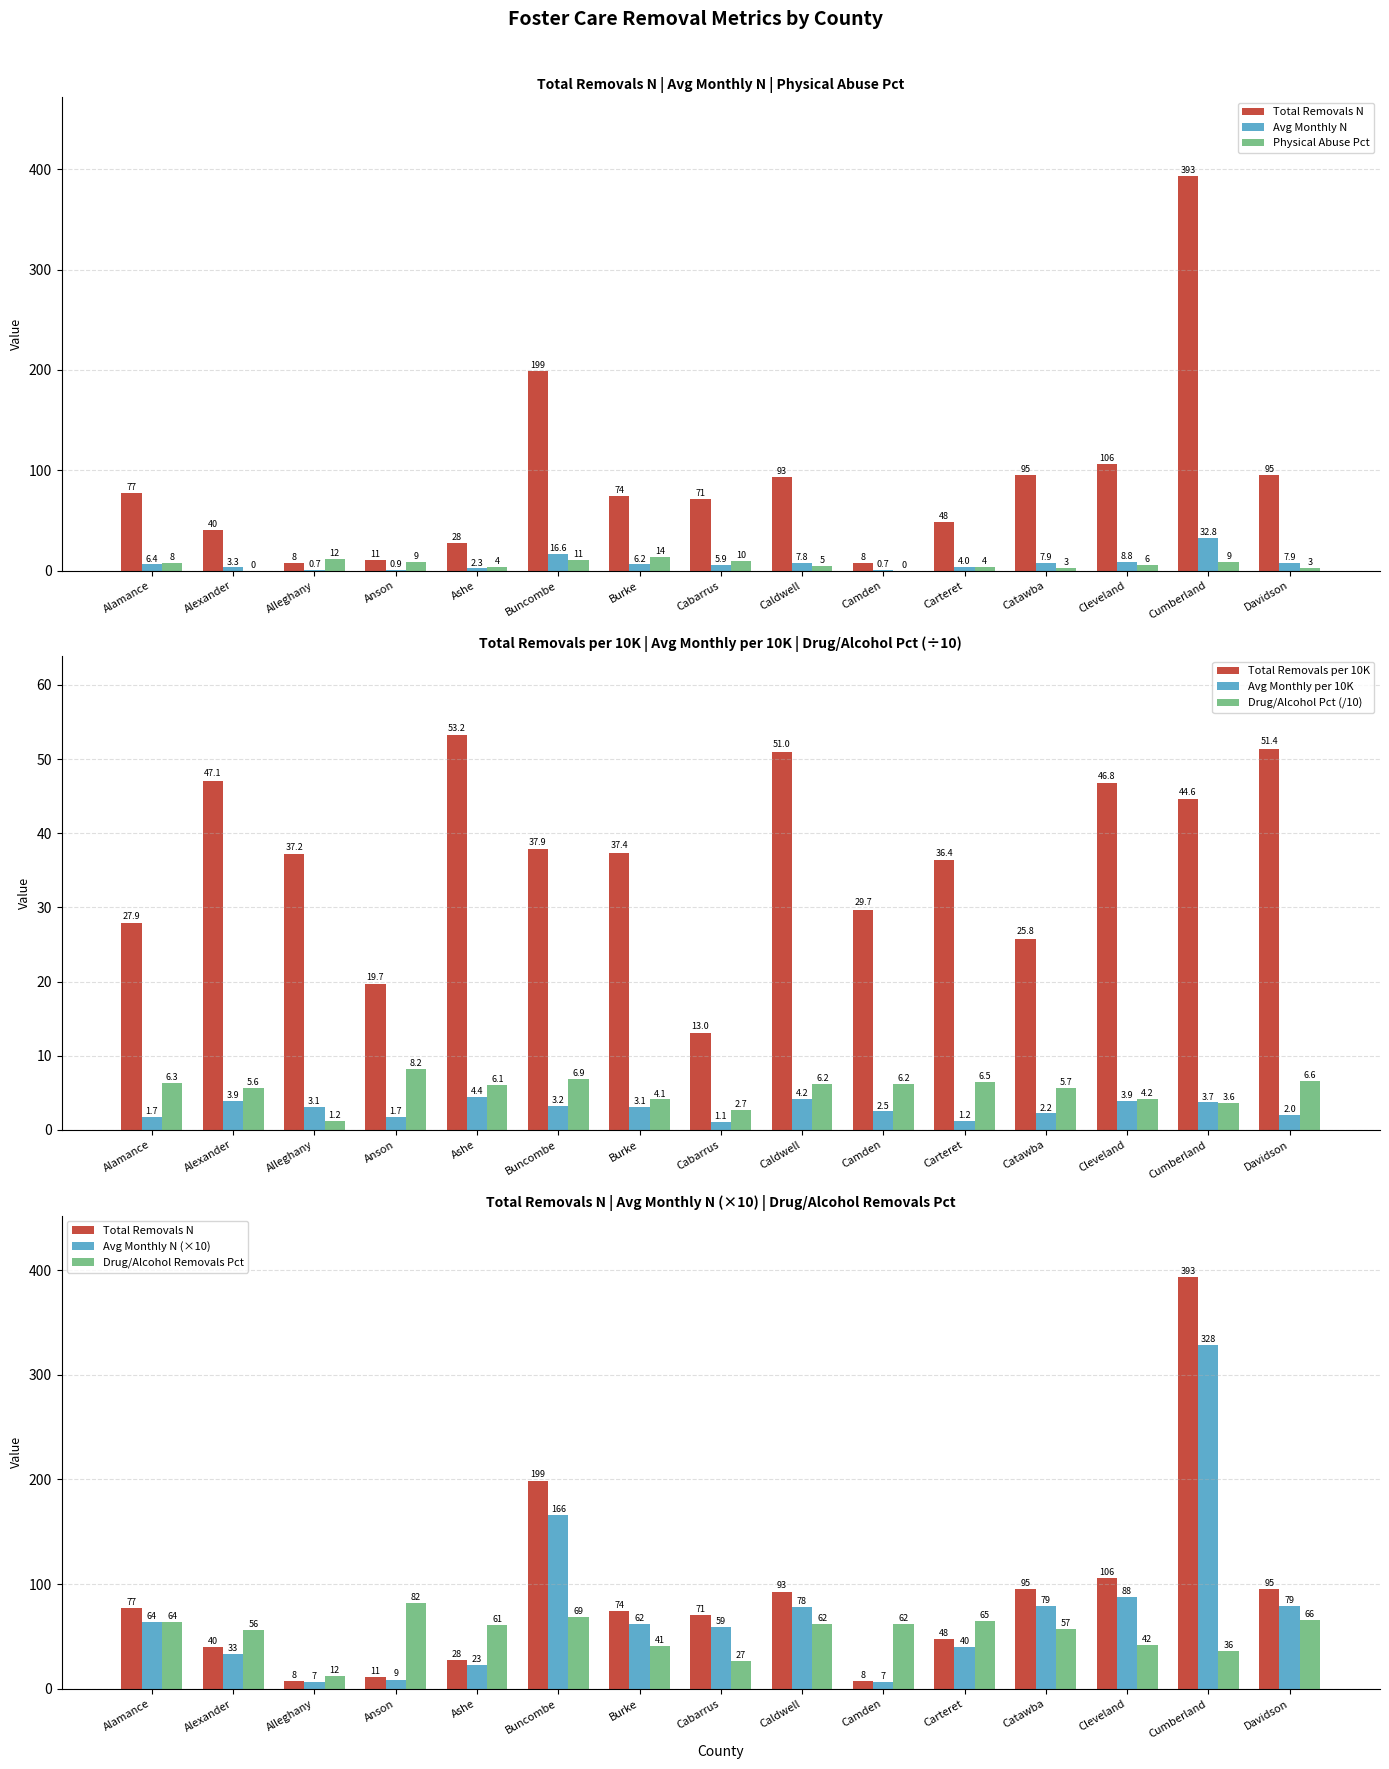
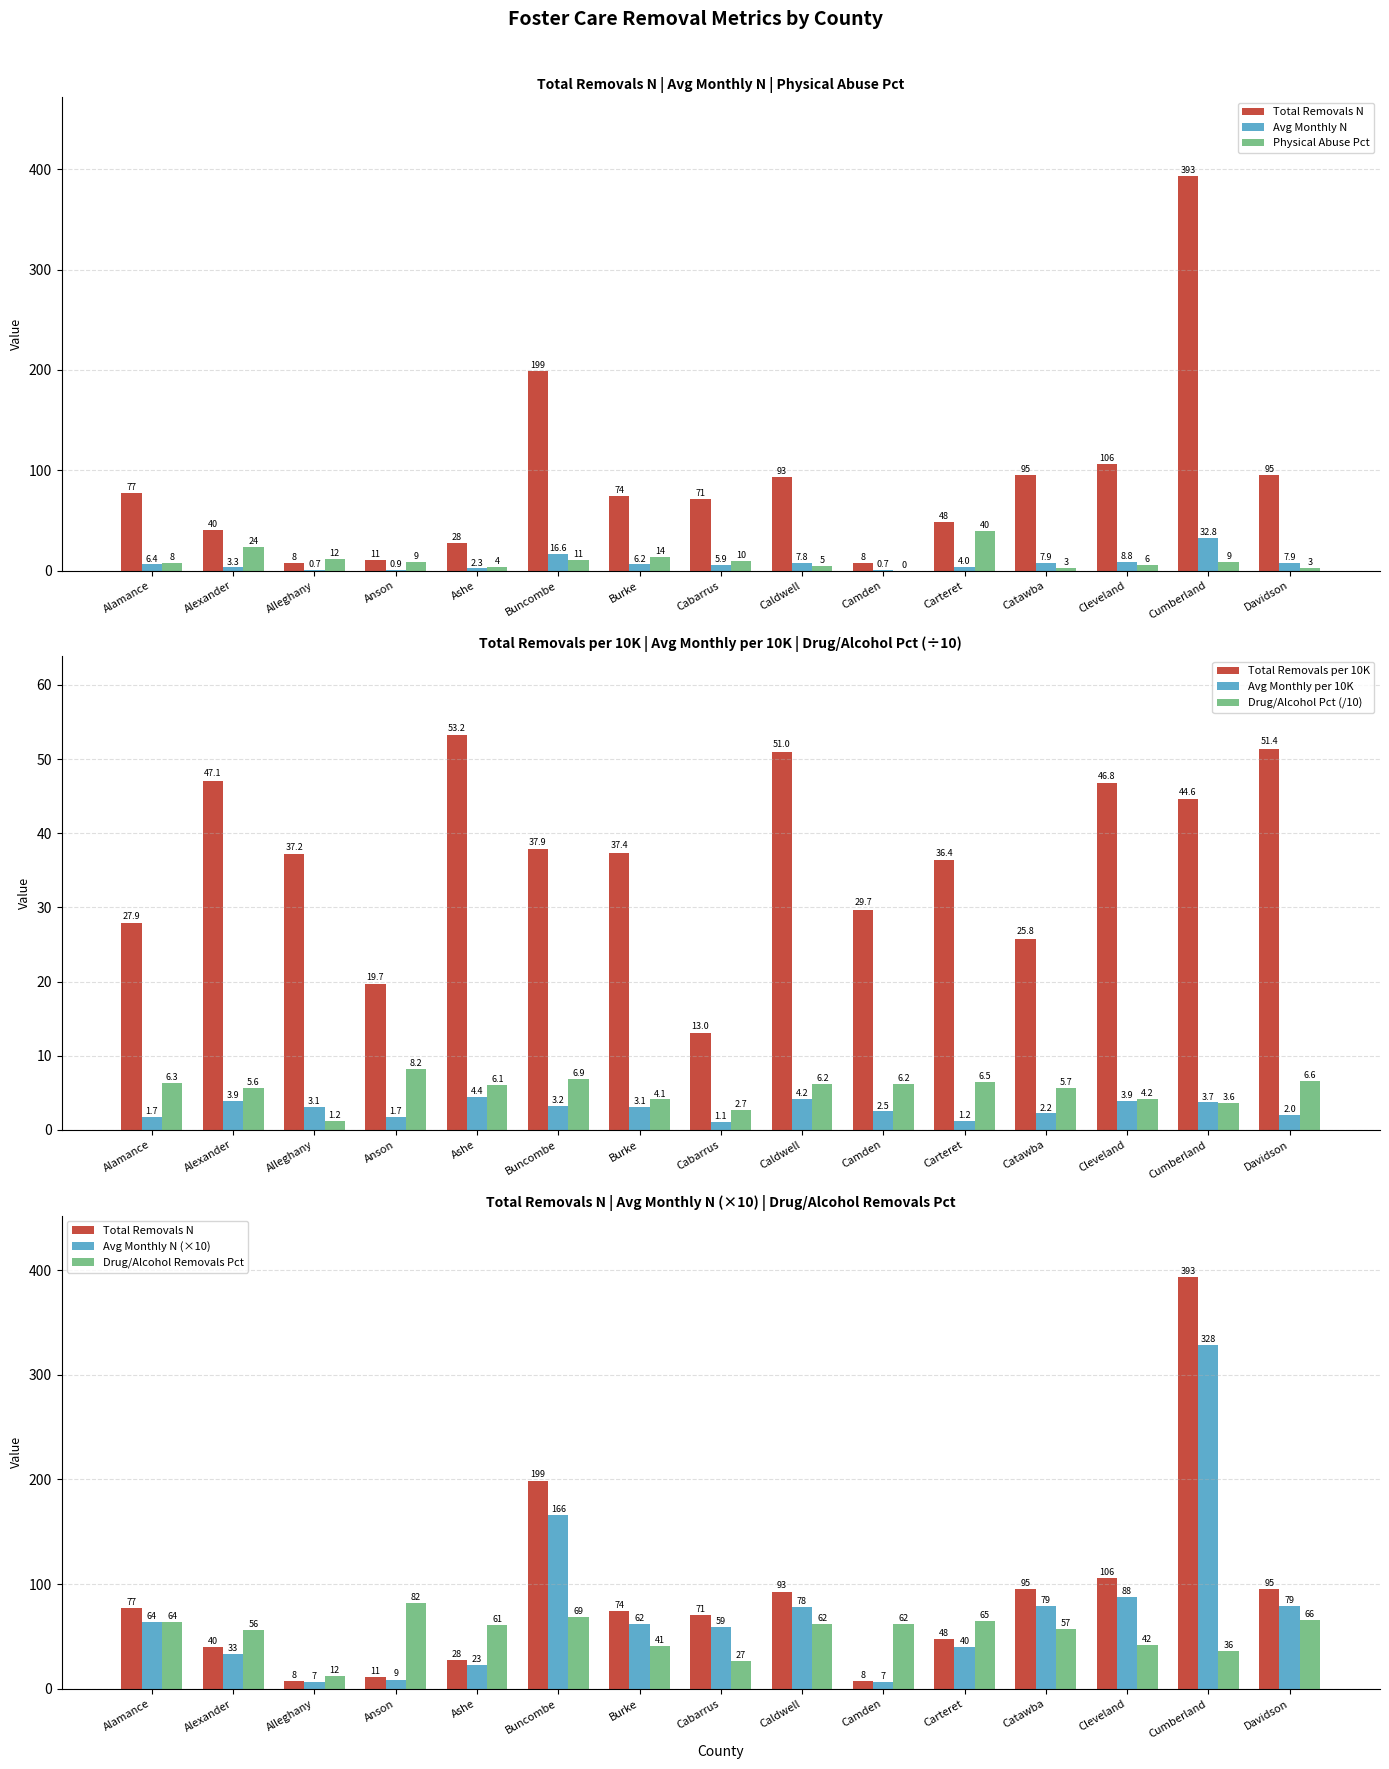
  {
    "Total Removals N | Avg Monthly N | Physical Abuse Pct": {
      "Total Removals N": {
        "Alamance": 77,
        "Alexander": 40,
        "Alleghany": 8,
        "Anson": 11,
        "Ashe": 28,
        "Buncombe": 199,
        "Burke": 74,
        "Cabarrus": 71,
        "Caldwell": 93,
        "Camden": 8,
        "Carteret": 48,
        "Catawba": 95,
        "Cleveland": 106,
        "Cumberland": 393,
        "Davidson": 95
      },
      "Avg Monthly N": {
        "Alamance": 6.4,
        "Alexander": 3.3,
        "Alleghany": 0.7,
        "Anson": 0.9,
        "Ashe": 2.3,
        "Buncombe": 16.6,
        "Burke": 6.2,
        "Cabarrus": 5.9,
        "Caldwell": 7.8,
        "Camden": 0.7,
        "Carteret": 4.0,
        "Catawba": 7.9,
        "Cleveland": 8.8,
        "Cumberland": 32.8,
        "Davidson": 7.9
      },
      "Physical Abuse Pct": {
        "Alamance": 8,
-       "Alexander": 0,
+       "Alexander": 24,
        "Alleghany": 12,
        "Anson": 9,
        "Ashe": 4,
        "Buncombe": 11,
        "Burke": 14,
        "Cabarrus": 10,
        "Caldwell": 5,
        "Camden": 0,
-       "Carteret": 4,
+       "Carteret": 40,
        "Catawba": 3,
        "Cleveland": 6,
        "Cumberland": 9,
        "Davidson": 3
      }
    },
    "Total Removals per 10K | Avg Monthly per 10K | Drug/Alcohol Pct (÷10)": {
      "Total Removals per 10K": {
        "Alamance": 27.9,
        "Alexander": 47.1,
        "Alleghany": 37.2,
        "Anson": 19.7,
        "Ashe": 53.2,
        "Buncombe": 37.9,
        "Burke": 37.4,
        "Cabarrus": 13.0,
        "Caldwell": 51.0,
        "Camden": 29.7,
        "Carteret": 36.4,
        "Catawba": 25.8,
        "Cleveland": 46.8,
        "Cumberland": 44.6,
        "Davidson": 51.4
      },
      "Avg Monthly per 10K": {
        "Alamance": 1.7,
        "Alexander": 3.9,
        "Alleghany": 3.1,
        "Anson": 1.7,
        "Ashe": 4.4,
        "Buncombe": 3.2,
        "Burke": 3.1,
        "Cabarrus": 1.1,
        "Caldwell": 4.2,
        "Camden": 2.5,
        "Carteret": 1.2,
        "Catawba": 2.2,
        "Cleveland": 3.9,
        "Cumberland": 3.7,
        "Davidson": 2.0
      },
      "Drug/Alcohol Pct (/10)": {
        "Alamance": 6.3,
        "Alexander": 5.6,
        "Alleghany": 1.2,
        "Anson": 8.2,
        "Ashe": 6.1,
        "Buncombe": 6.9,
        "Burke": 4.1,
        "Cabarrus": 2.7,
        "Caldwell": 6.2,
        "Camden": 6.2,
        "Carteret": 6.5,
        "Catawba": 5.7,
        "Cleveland": 4.2,
        "Cumberland": 3.6,
        "Davidson": 6.6
      }
    },
    "Total Removals N | Avg Monthly N (×10) | Drug/Alcohol Removals Pct": {
      "Total Removals N": {
        "Alamance": 77,
        "Alexander": 40,
        "Alleghany": 8,
        "Anson": 11,
        "Ashe": 28,
        "Buncombe": 199,
        "Burke": 74,
        "Cabarrus": 71,
        "Caldwell": 93,
        "Camden": 8,
        "Carteret": 48,
        "Catawba": 95,
        "Cleveland": 106,
        "Cumberland": 393,
        "Davidson": 95
      },
      "Avg Monthly N (×10)": {
        "Alamance": 64,
        "Alexander": 33,
        "Alleghany": 7,
        "Anson": 9,
        "Ashe": 23,
        "Buncombe": 166,
        "Burke": 62,
        "Cabarrus": 59,
        "Caldwell": 78,
        "Camden": 7,
        "Carteret": 40,
        "Catawba": 79,
        "Cleveland": 88,
        "Cumberland": 328,
        "Davidson": 79
      },
      "Drug/Alcohol Removals Pct": {
        "Alamance": 64,
        "Alexander": 56,
        "Alleghany": 12,
        "Anson": 82,
        "Ashe": 61,
        "Buncombe": 69,
        "Burke": 41,
        "Cabarrus": 27,
        "Caldwell": 62,
        "Camden": 62,
        "Carteret": 65,
        "Catawba": 57,
        "Cleveland": 42,
        "Cumberland": 36,
        "Davidson": 66
      }
    }
  }
